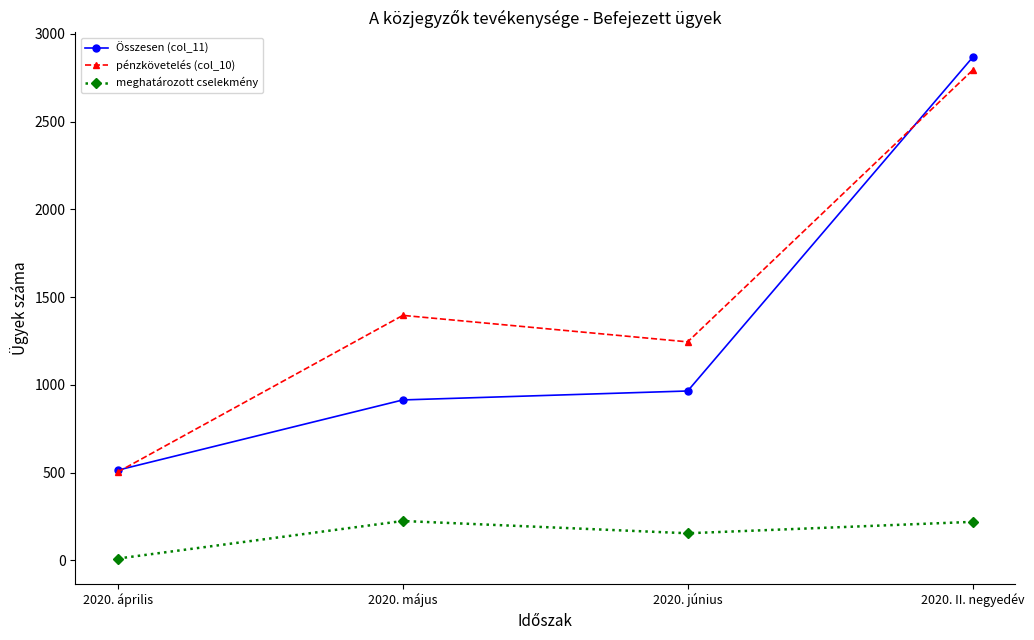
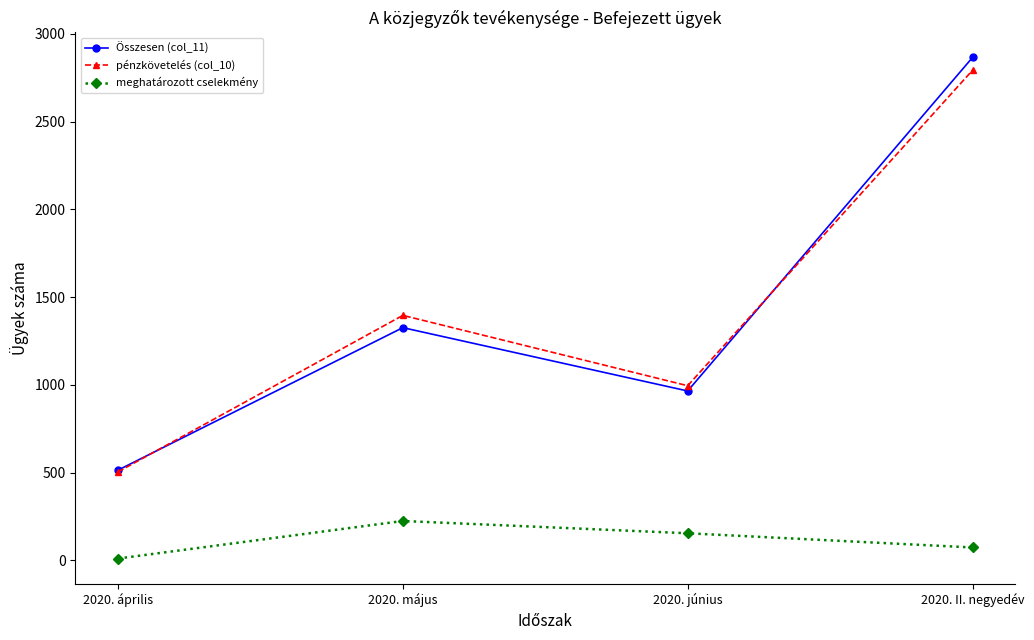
  {
    "Összesen (col_11)": {
-     "2020. május": 910,
+     "2020. május": 1330,
      "2020. június": 970,
      "2020. II. negyedév": 2870
    },
    "pénzkövetelés (col_10)": {
      "2020. május": 1400,
-     "2020. június": 1250,
+     "2020. június": 1000,
      "2020. II. negyedév": 2790
    },
    "meghatározott cselekmény": {
      "2020. április": 10,
      "2020. május": 220,
      "2020. június": 150,
-     "2020. II. negyedév": 220
+     "2020. II. negyedév": 70
    }
  }
